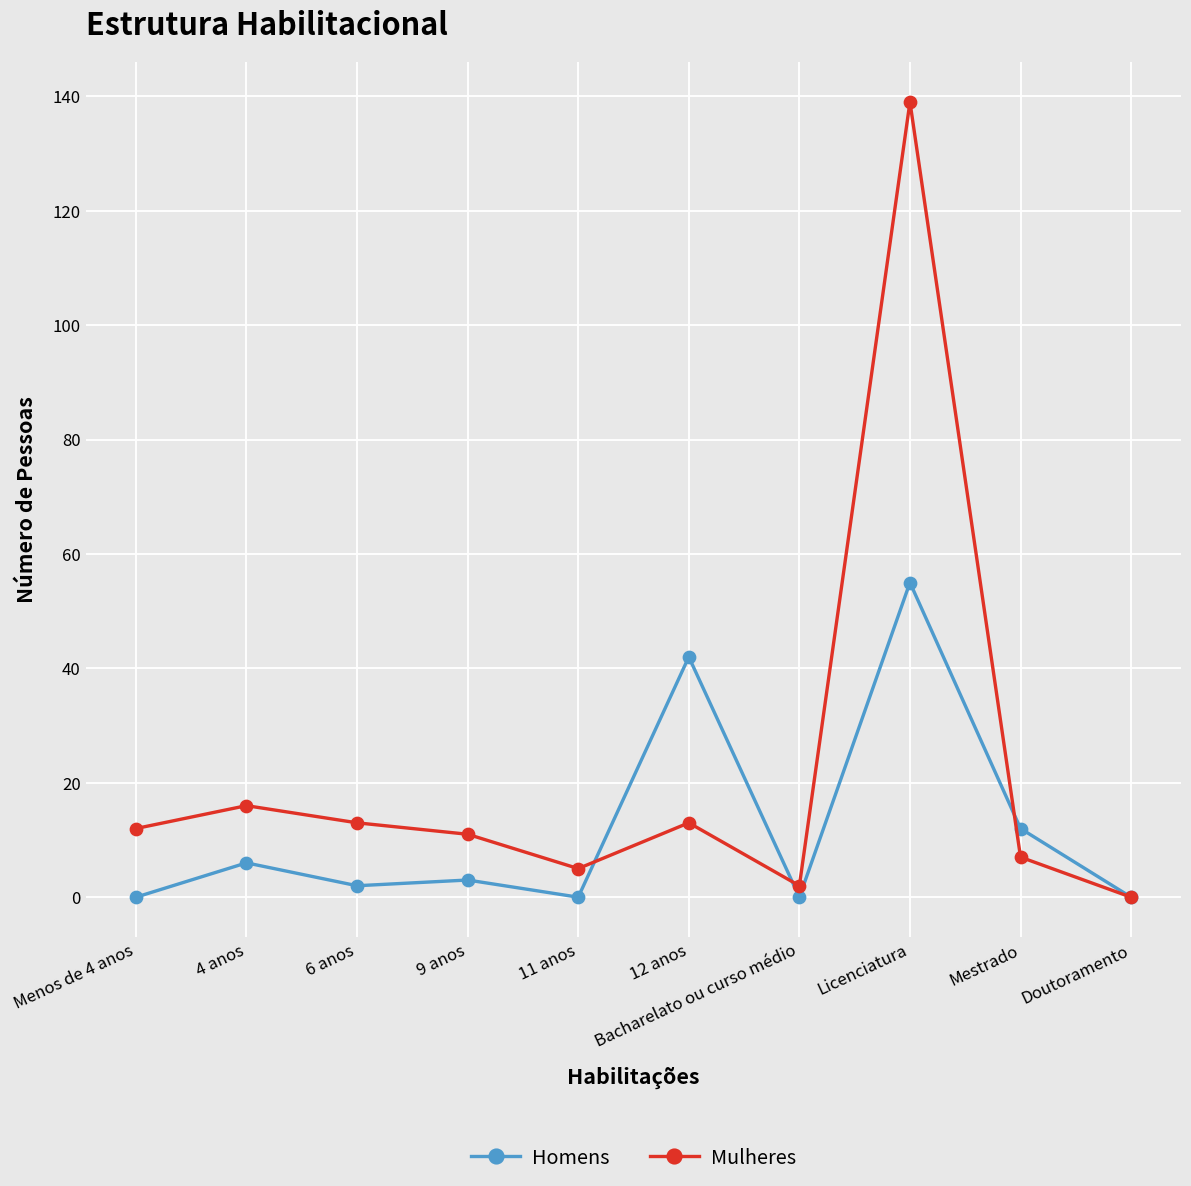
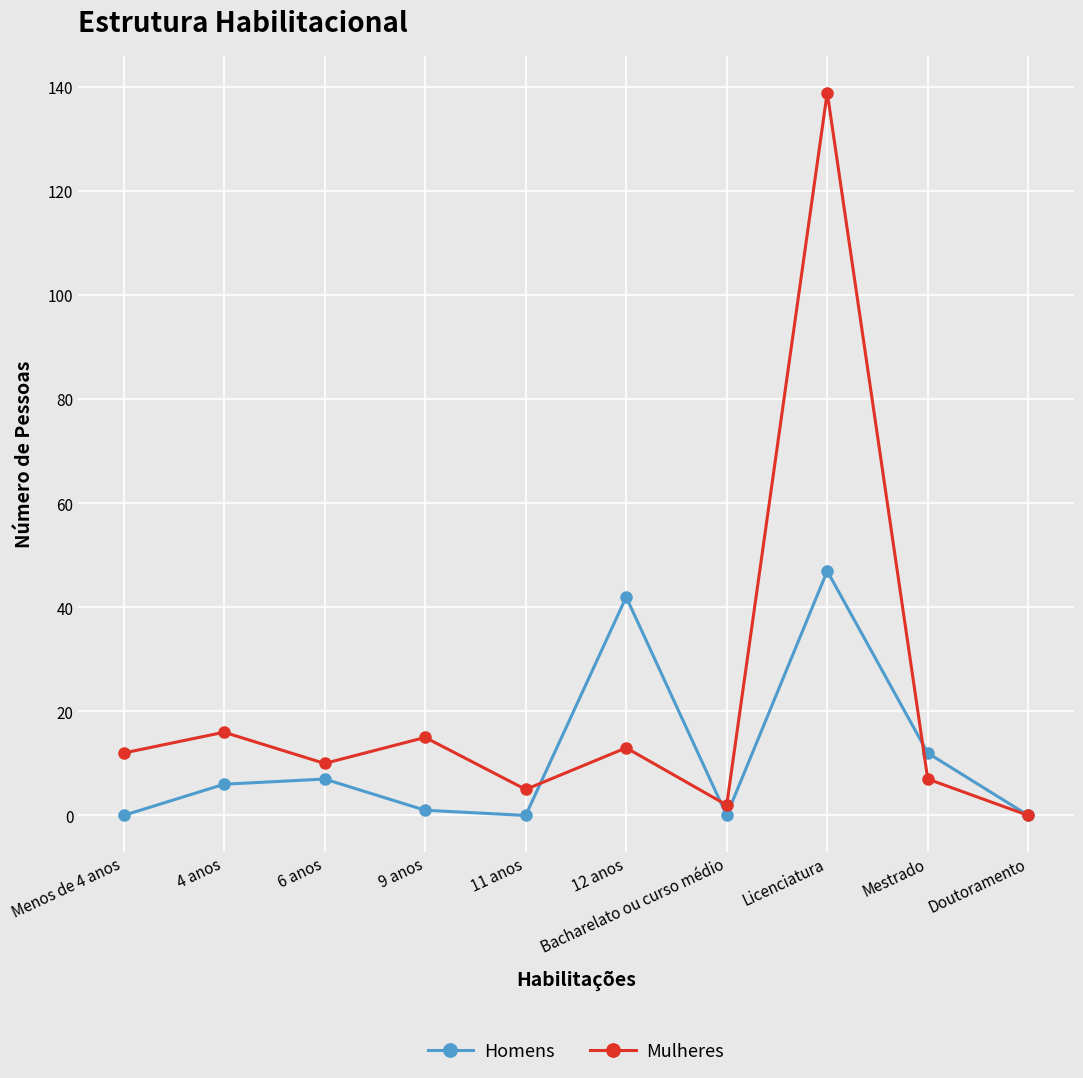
  {
    "Homens": {
      "Menos de 4 anos": 0,
      "4 anos": 6,
-     "6 anos": 2,
-     "9 anos": 3,
+     "6 anos": 7,
+     "9 anos": 1,
      "11 anos": 0,
      "12 anos": 42,
      "Bacharelato ou curso médio": 0,
-     "Licenciatura": 55,
+     "Licenciatura": 47,
      "Mestrado": 12
    },
    "Mulheres": {
      "Menos de 4 anos": 12,
      "4 anos": 16,
-     "6 anos": 13,
-     "9 anos": 11,
+     "6 anos": 10,
+     "9 anos": 15,
      "11 anos": 5,
      "12 anos": 13,
      "Bacharelato ou curso médio": 2,
      "Licenciatura": 139,
      "Mestrado": 7
    }
  }
